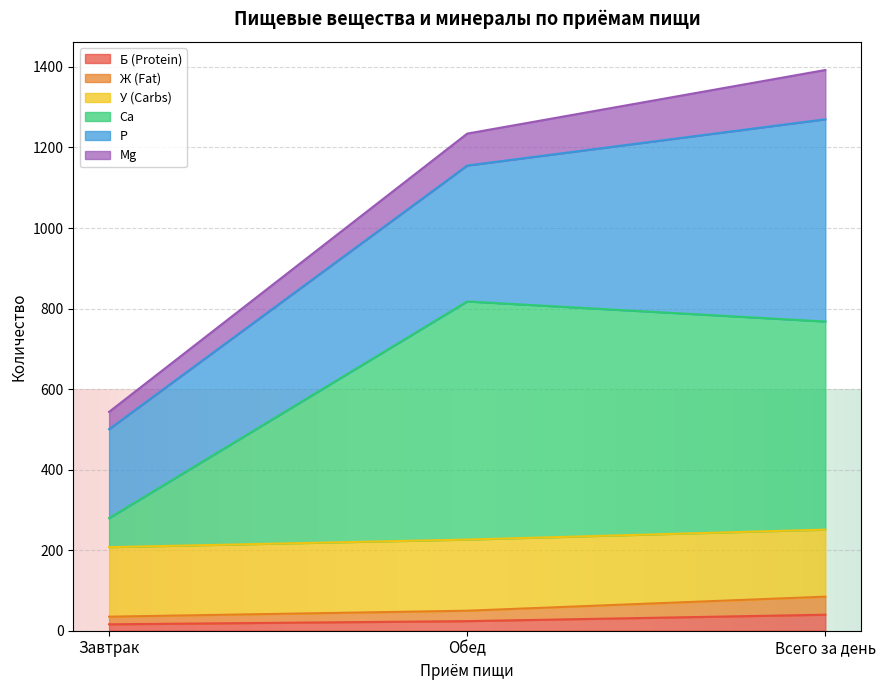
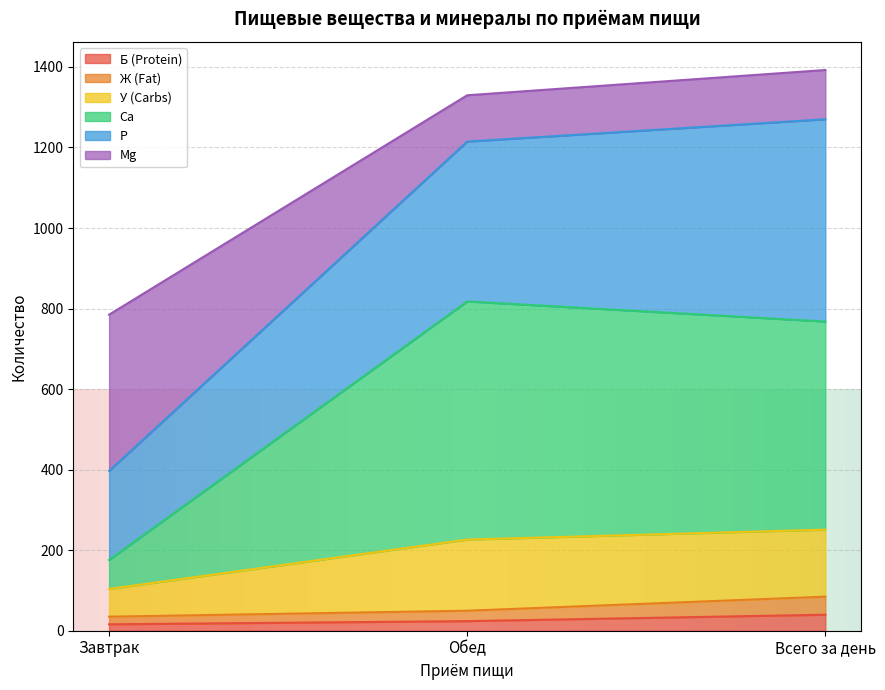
  {
    "У (Carbs)": {
-     "Завтрак": 170,
+     "Завтрак": 70,
      "Обед": 180,
      "Всего за день": 170
    },
    "Ca": {
      "Завтрак": 70,
      "Обед": 590,
      "Всего за день": 520
    },
    "P": {
      "Завтрак": 220,
-     "Обед": 340,
+     "Обед": 400,
      "Всего за день": 500
    },
    "Mg": {
-     "Завтрак": 40,
-     "Обед": 80,
+     "Завтрак": 390,
+     "Обед": 110,
      "Всего за день": 120
    }
  }
